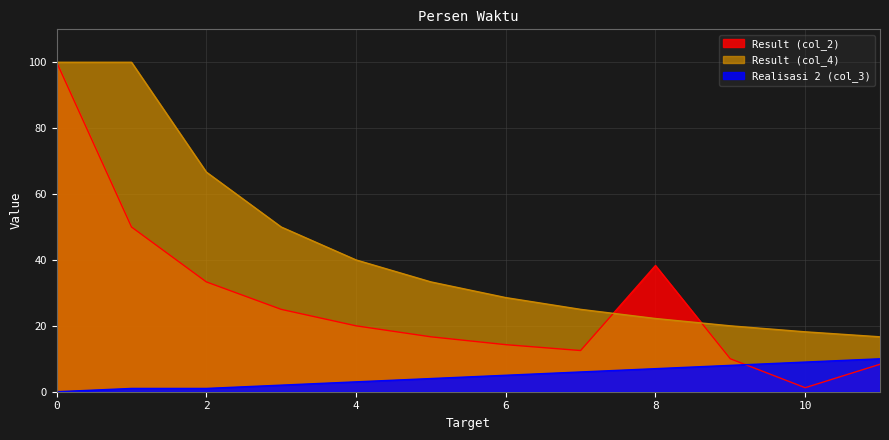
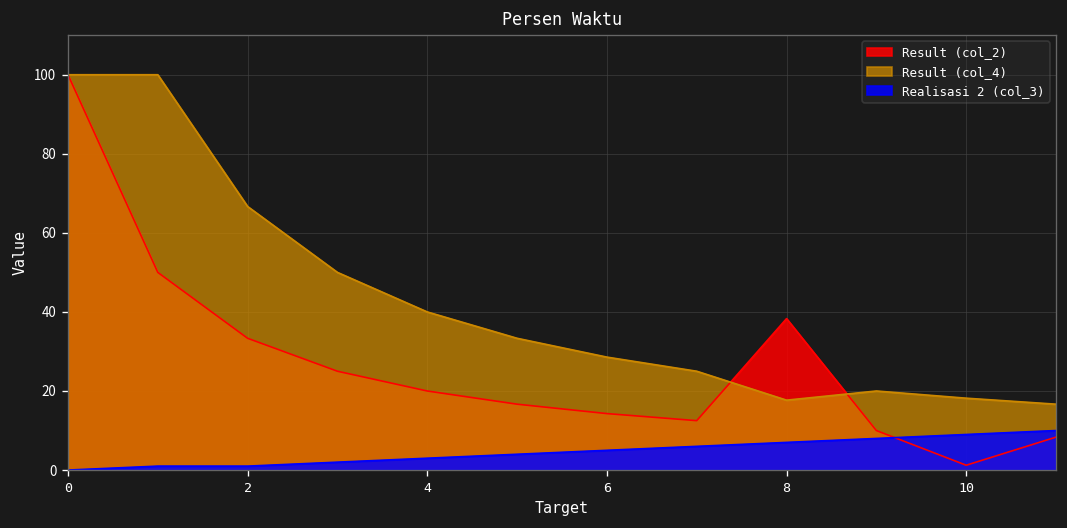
  {
    "Result (col_2)": {
      "2": 33,
      "4": 20,
      "6": 14,
      "8": 38,
      "10": 1
    },
    "Result (col_4)": {
      "2": 67,
      "4": 40,
      "6": 29,
-     "8": 22,
+     "8": 18,
      "10": 18
    },
    "Realisasi 2 (col_3)": {
      "0": 0,
      "2": 1,
      "4": 3,
      "6": 5,
      "8": 7,
      "10": 9
    }
  }
